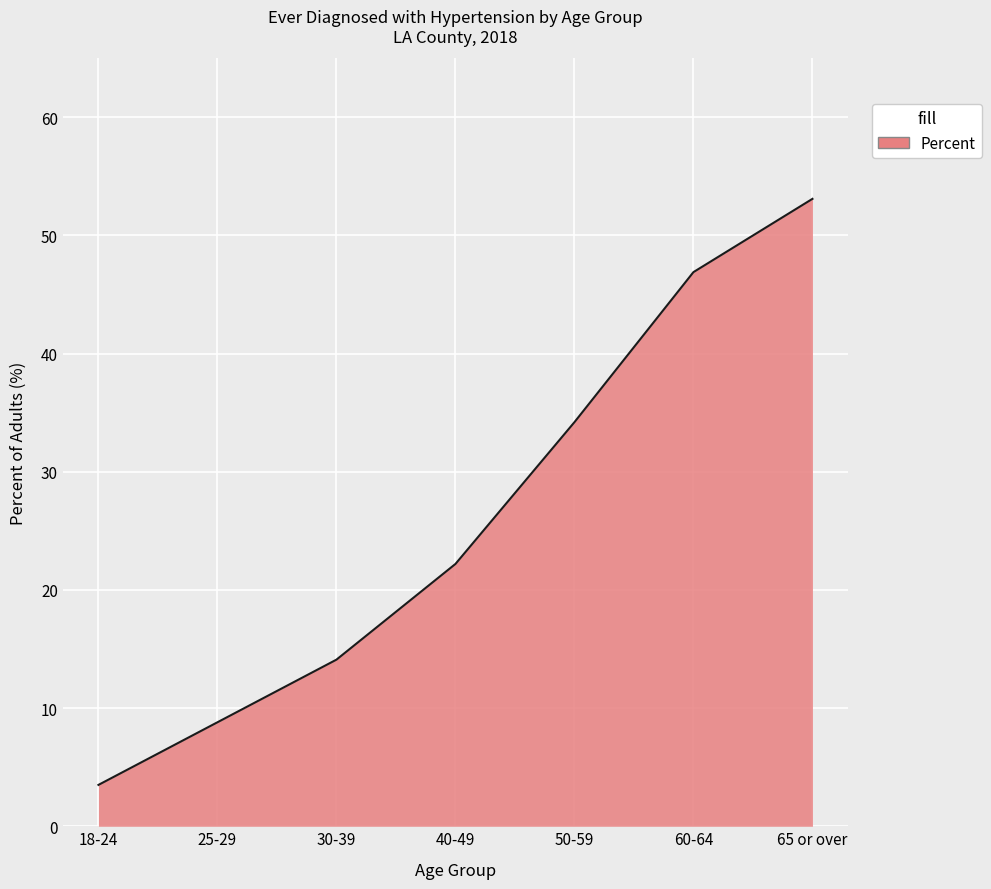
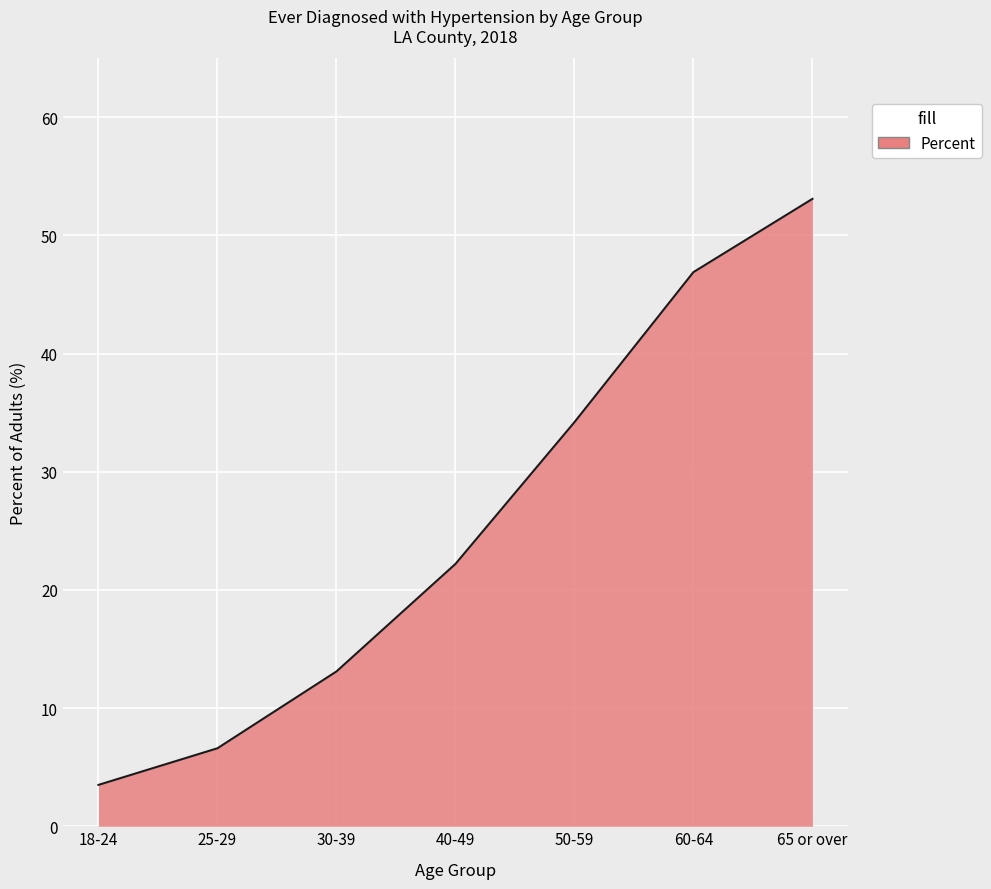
  {
    "18-24": 3.5,
-   "25-29": 8.8,
-   "30-39": 14.1,
+   "25-29": 6.6,
+   "30-39": 13.1,
    "40-49": 22.2,
    "50-59": 34.2,
    "60-64": 46.9,
    "65 or over": 53.1
  }
